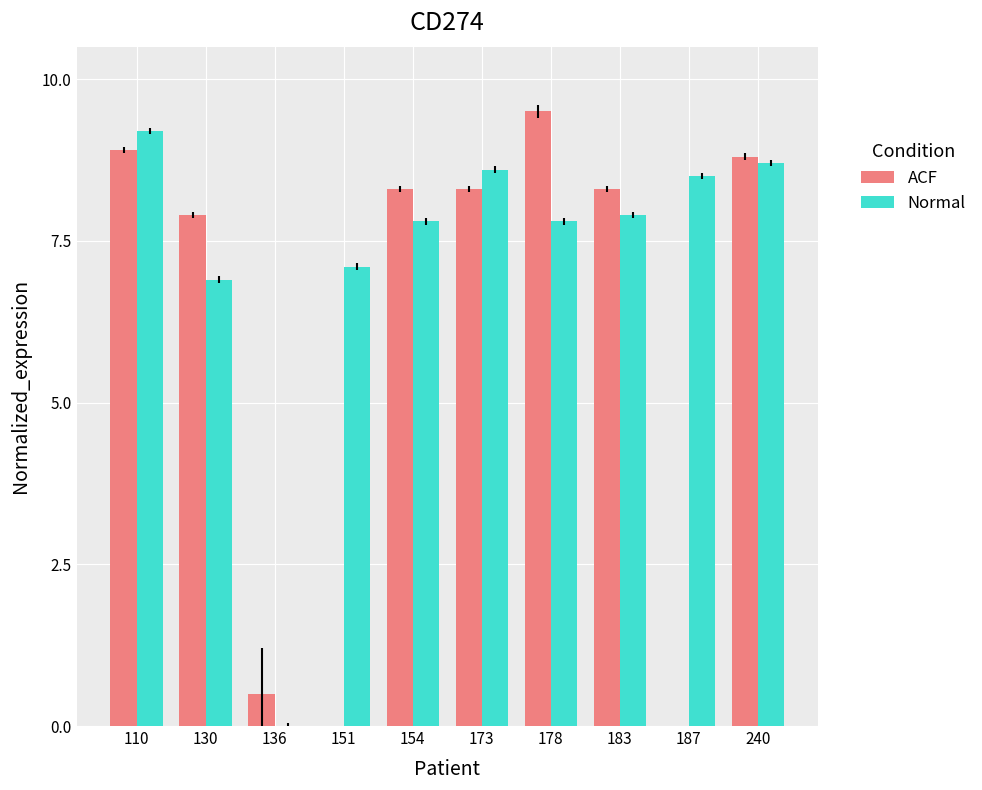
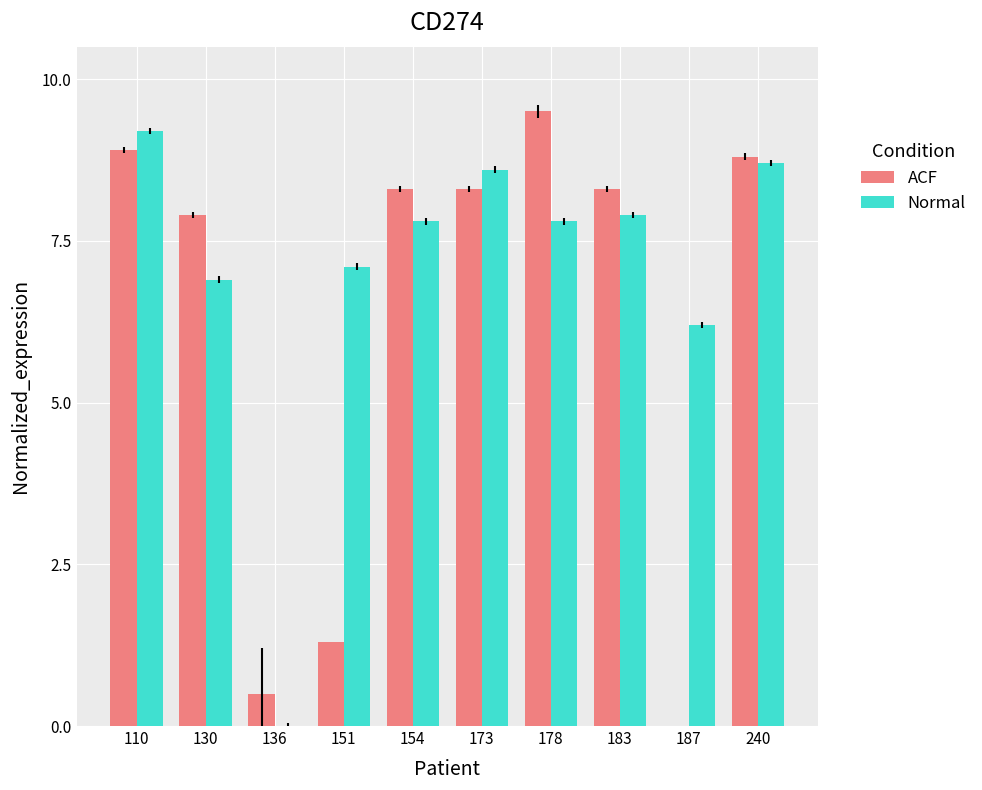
  {
    "ACF": {
      "110": 8.9,
      "130": 7.9,
      "136": 0.5,
-     "151": 0.0,
+     "151": 1.3,
      "154": 8.3,
      "173": 8.3,
      "178": 9.5,
      "183": 8.3,
      "187": 0.0,
      "240": 8.8
    },
    "Normal": {
      "110": 9.2,
      "130": 6.9,
      "136": 0.0,
      "151": 7.1,
      "154": 7.8,
      "173": 8.6,
      "178": 7.8,
      "183": 7.9,
-     "187": 8.5,
+     "187": 6.2,
      "240": 8.7
    }
  }
